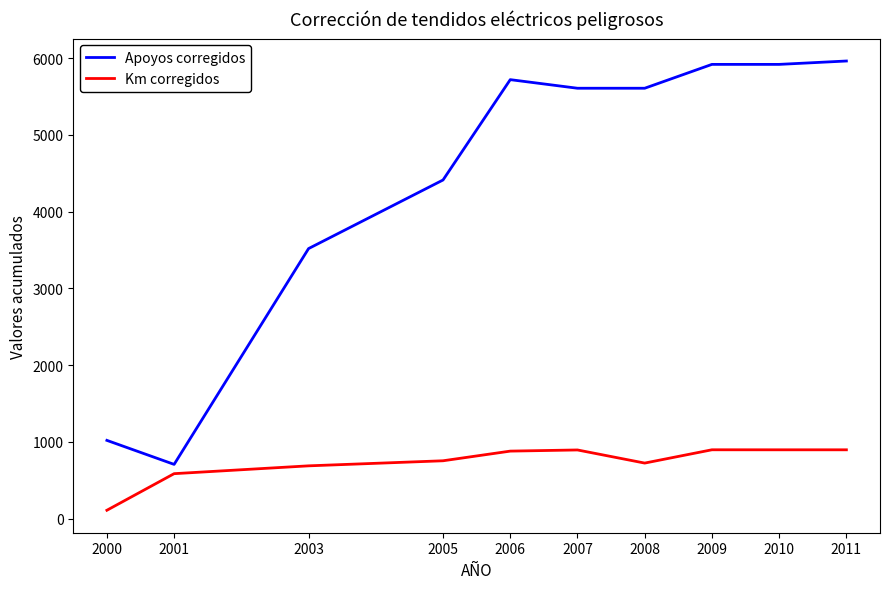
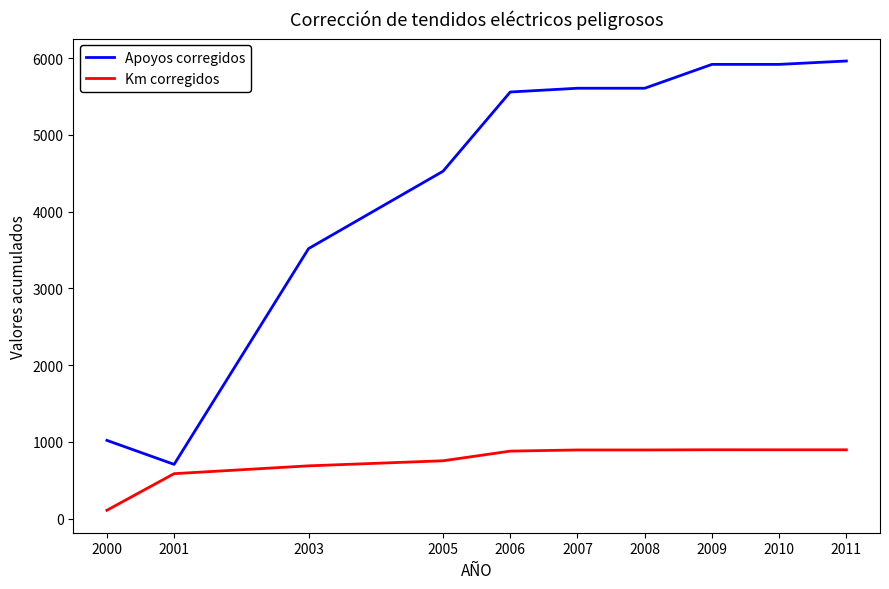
  {
    "Apoyos corregidos": {
      "2000": 1000,
      "2001": 700,
      "2003": 3500,
-     "2005": 4400,
-     "2006": 5700,
+     "2005": 4500,
+     "2006": 5600,
      "2007": 5600,
      "2008": 5600,
      "2009": 5900,
      "2010": 5900,
      "2011": 6000
    },
    "Km corregidos": {
      "2000": 100,
      "2001": 600,
      "2003": 700,
      "2005": 800,
      "2006": 900,
      "2007": 900,
-     "2008": 700,
+     "2008": 900,
      "2009": 900,
      "2010": 900,
      "2011": 900
    }
  }
